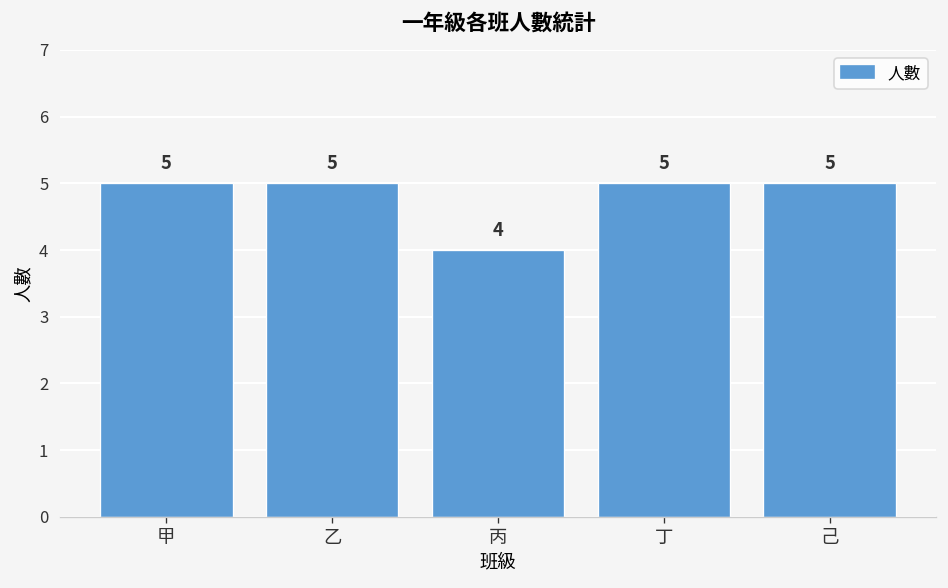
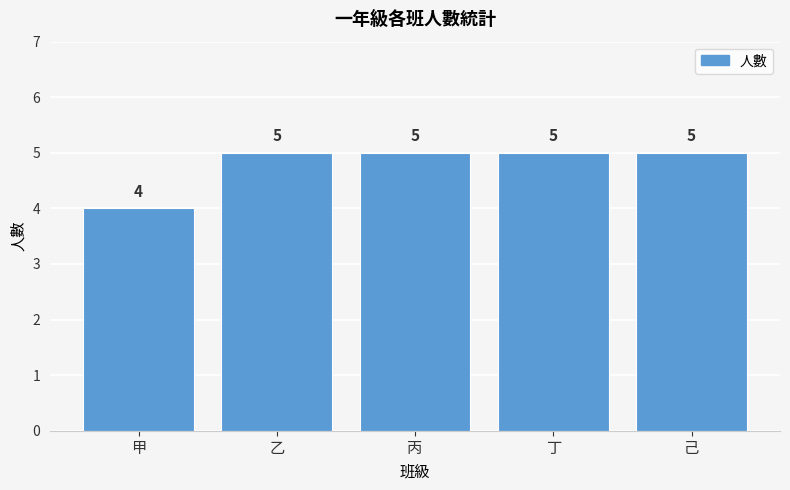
  {
-   "甲": 5,
+   "甲": 4,
    "乙": 5,
-   "丙": 4,
+   "丙": 5,
    "丁": 5,
    "己": 5
  }
